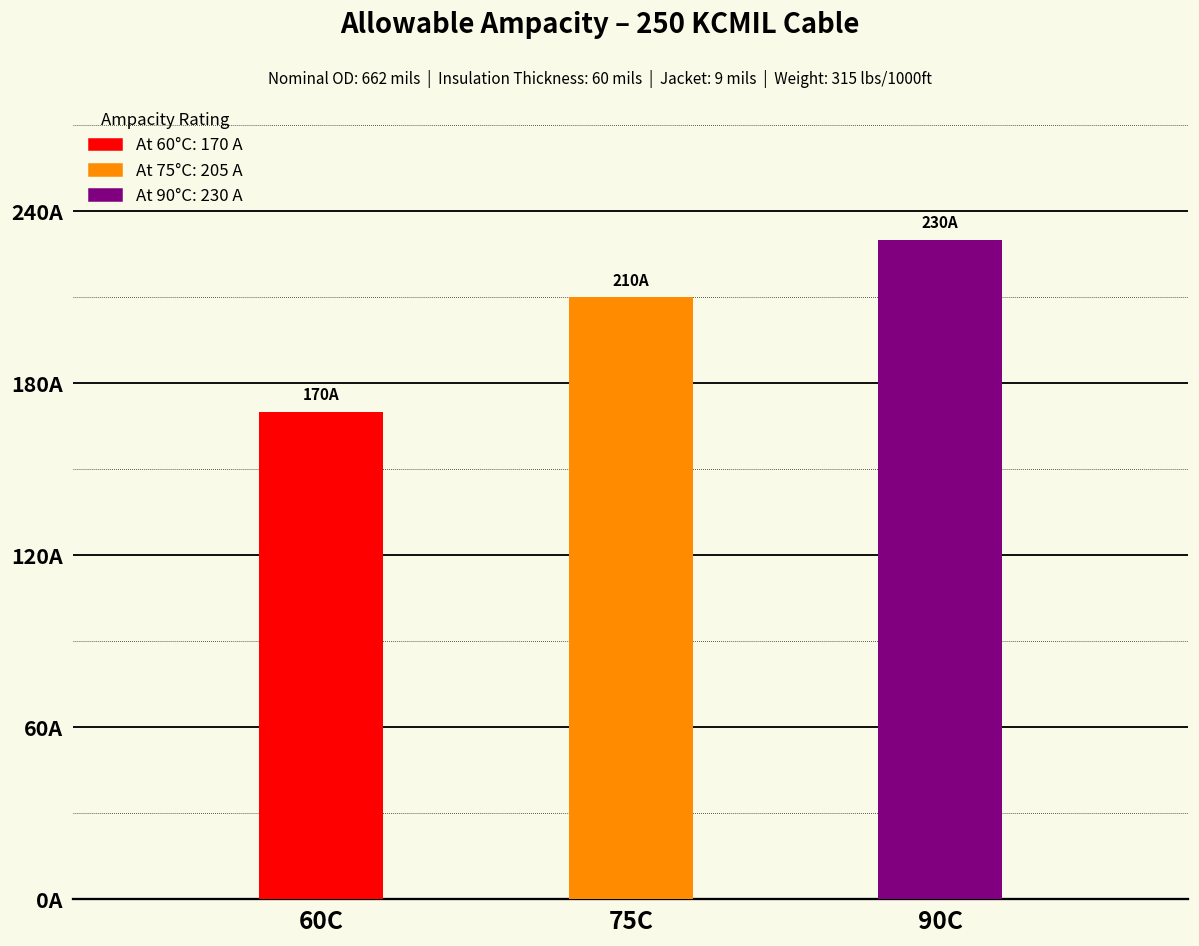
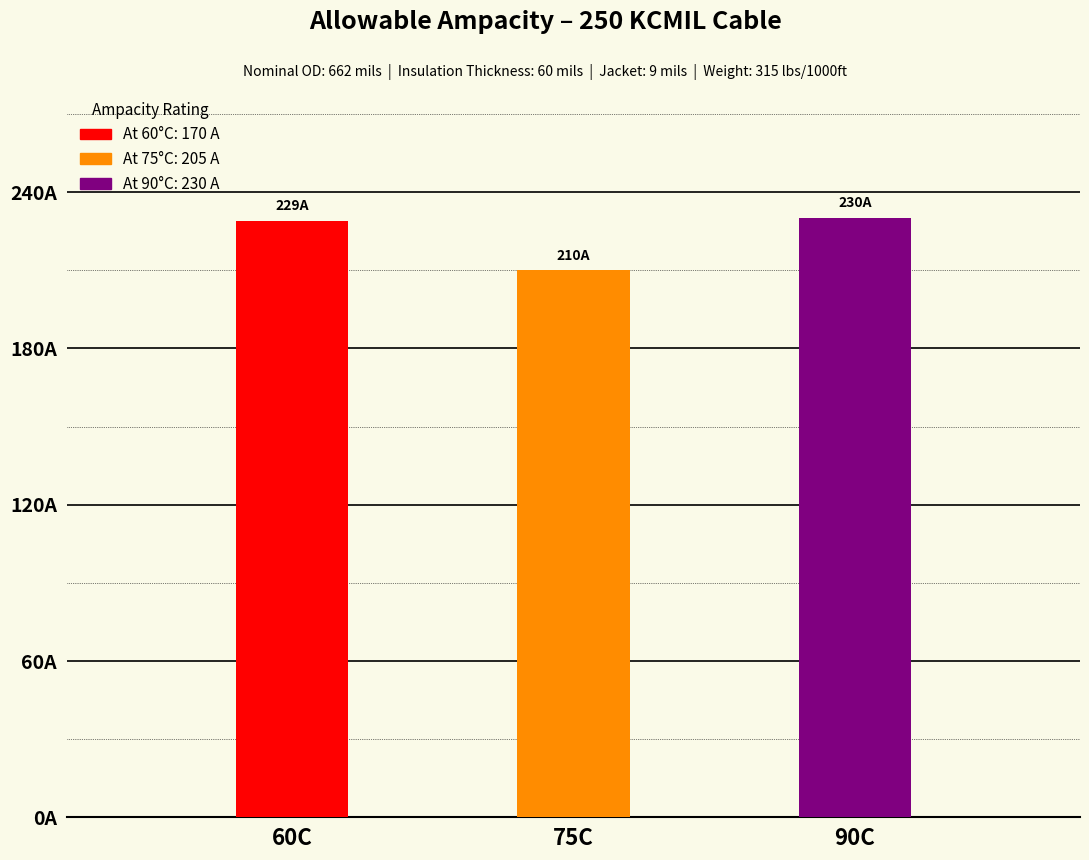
  {
-   "60C": "170A",
+   "60C": "229A",
    "75C": "210A",
    "90C": "230A"
  }
